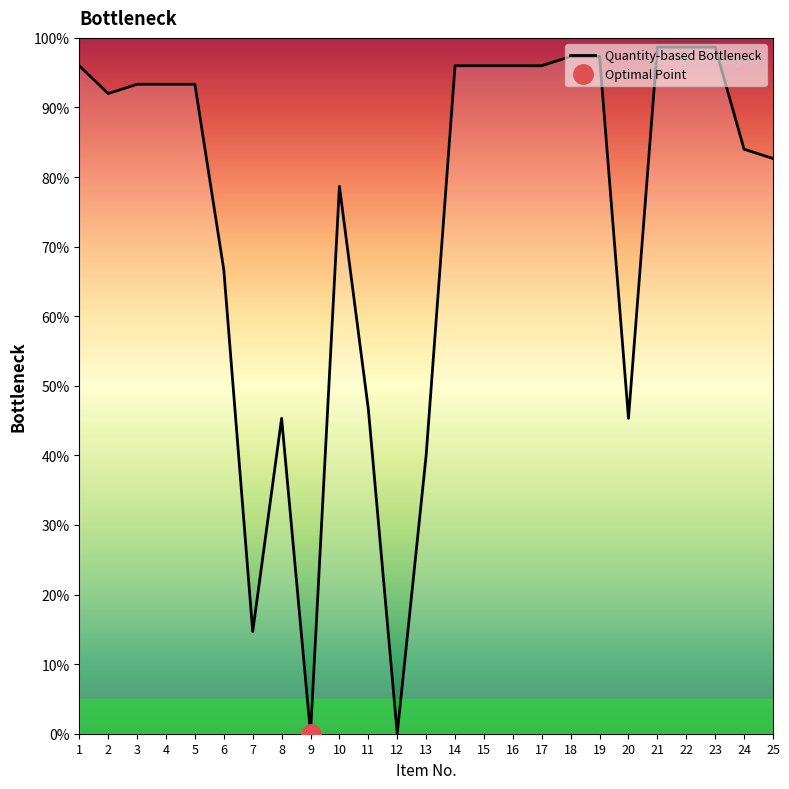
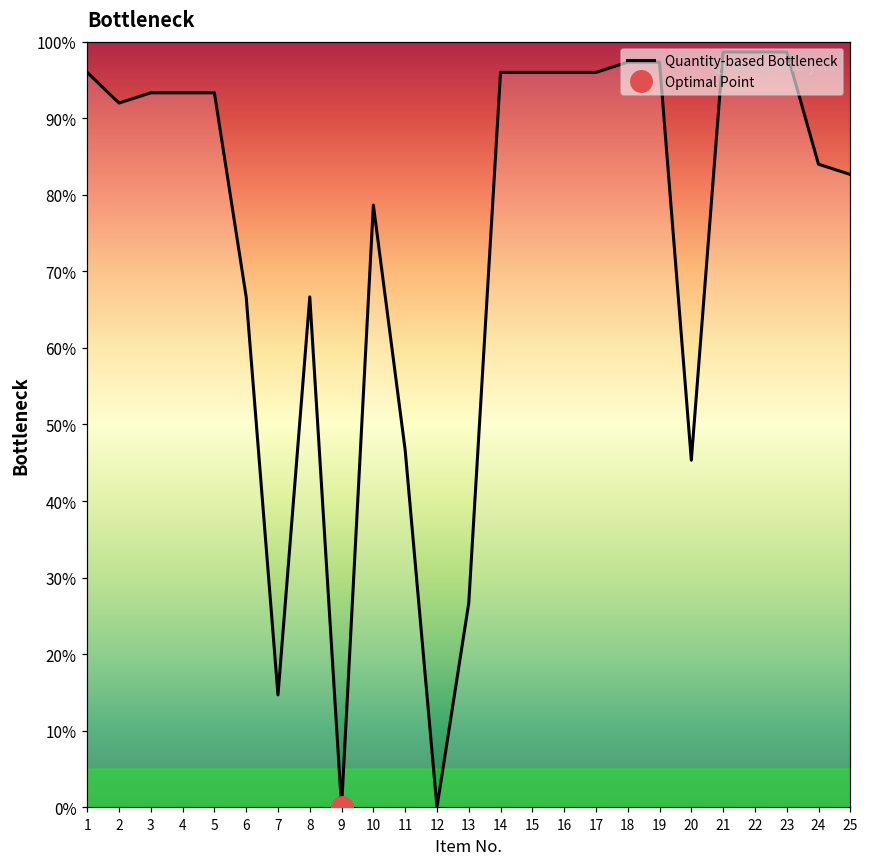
  {
    "Quantity-based Bottleneck": {
      "1": "96%",
      "2": "92%",
      "3": "93%",
      "4": "93%",
      "5": "93%",
      "6": "67%",
      "7": "15%",
-     "8": "45%",
+     "8": "67%",
      "10": "79%",
      "11": "47%",
-     "13": "40%",
+     "13": "27%",
      "14": "96%",
      "15": "96%",
      "16": "96%",
      "17": "96%",
      "20": "45%",
      "24": "84%",
      "25": "83%"
    }
  }
